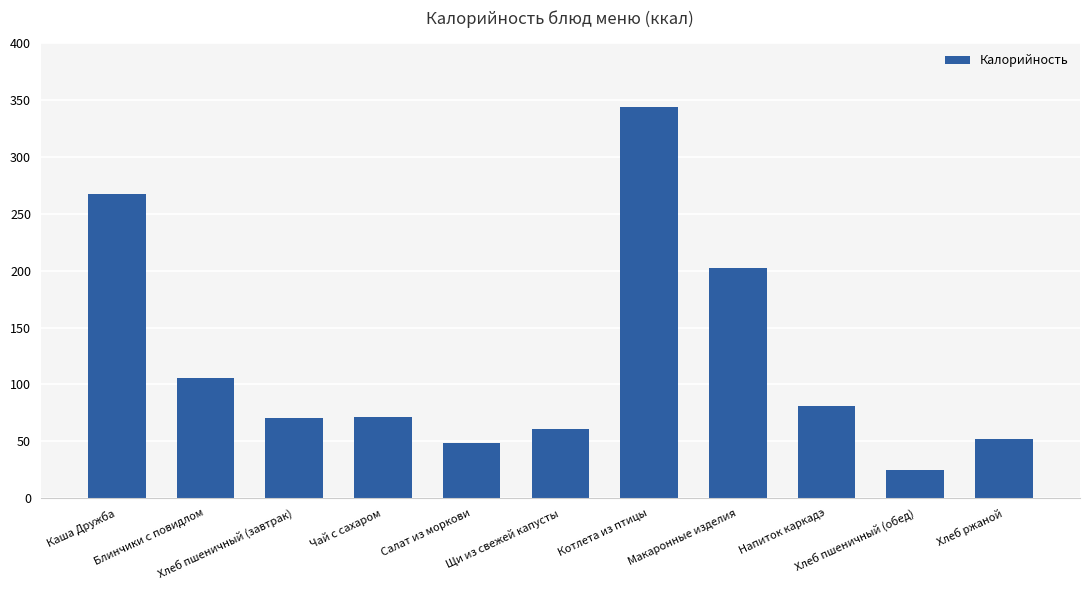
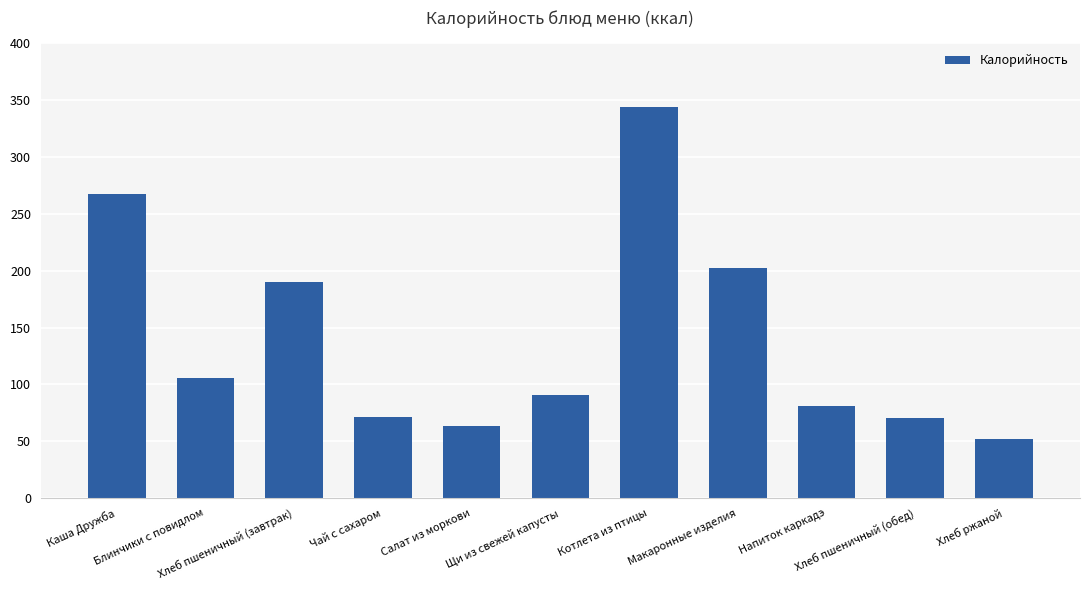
  {
    "Каша Дружба": 267,
    "Блинчики с повидлом": 106,
-   "Хлеб пшеничный (завтрак)": 71,
+   "Хлеб пшеничный (завтрак)": 190,
    "Чай с сахаром": 71,
-   "Салат из моркови": 49,
-   "Щи из свежей капусты": 61,
+   "Салат из моркови": 63,
+   "Щи из свежей капусты": 91,
    "Котлета из птицы": 344,
    "Макаронные изделия": 202,
    "Напиток каркадэ": 81,
-   "Хлеб пшеничный (обед)": 25,
+   "Хлеб пшеничный (обед)": 71,
    "Хлеб ржаной": 52
  }
